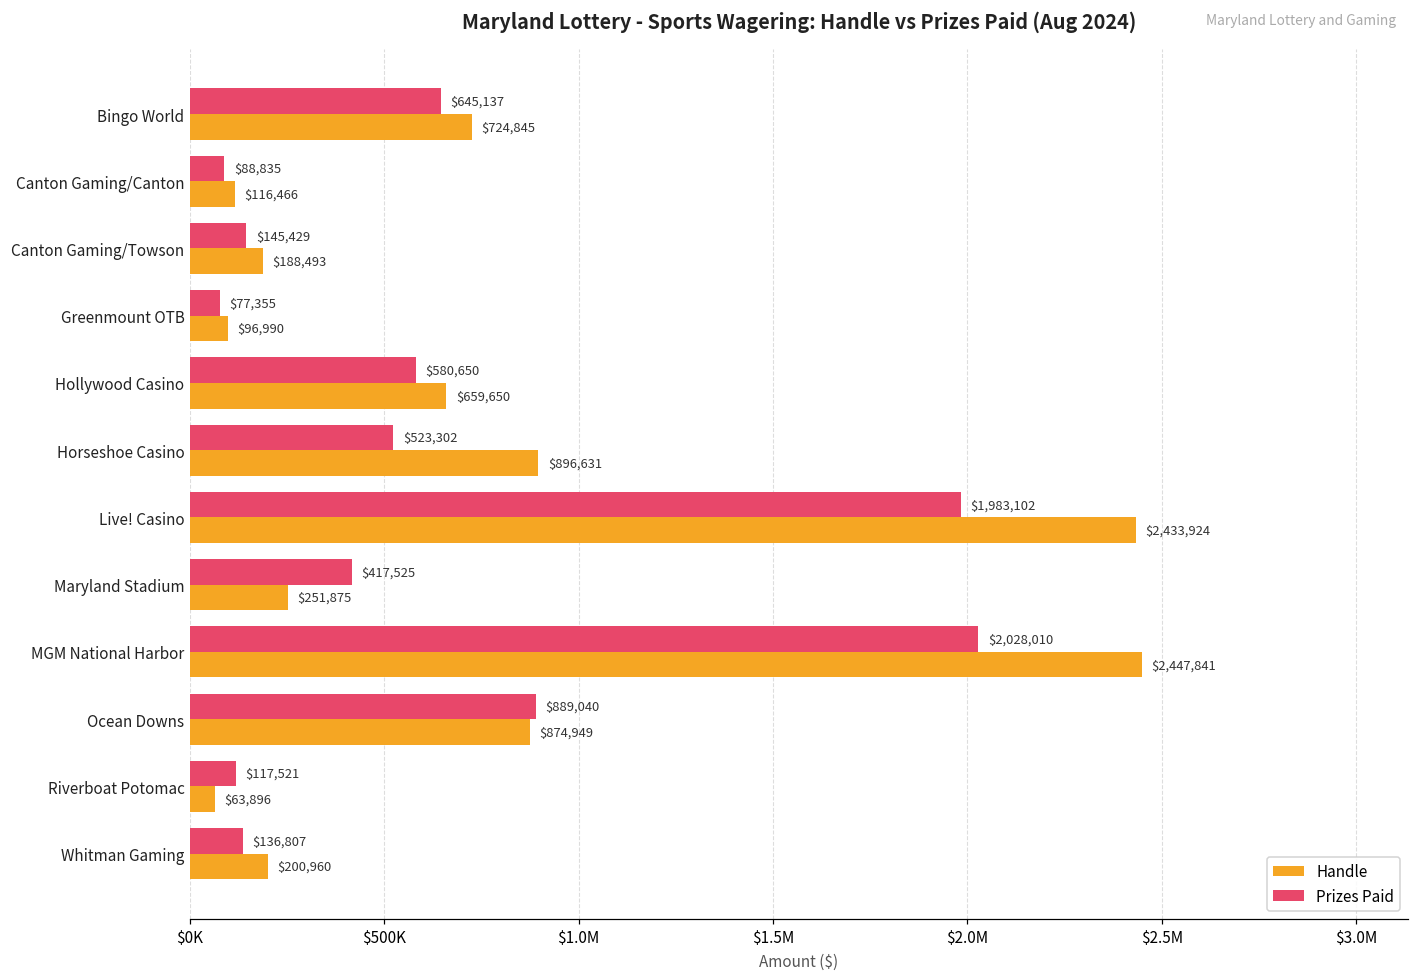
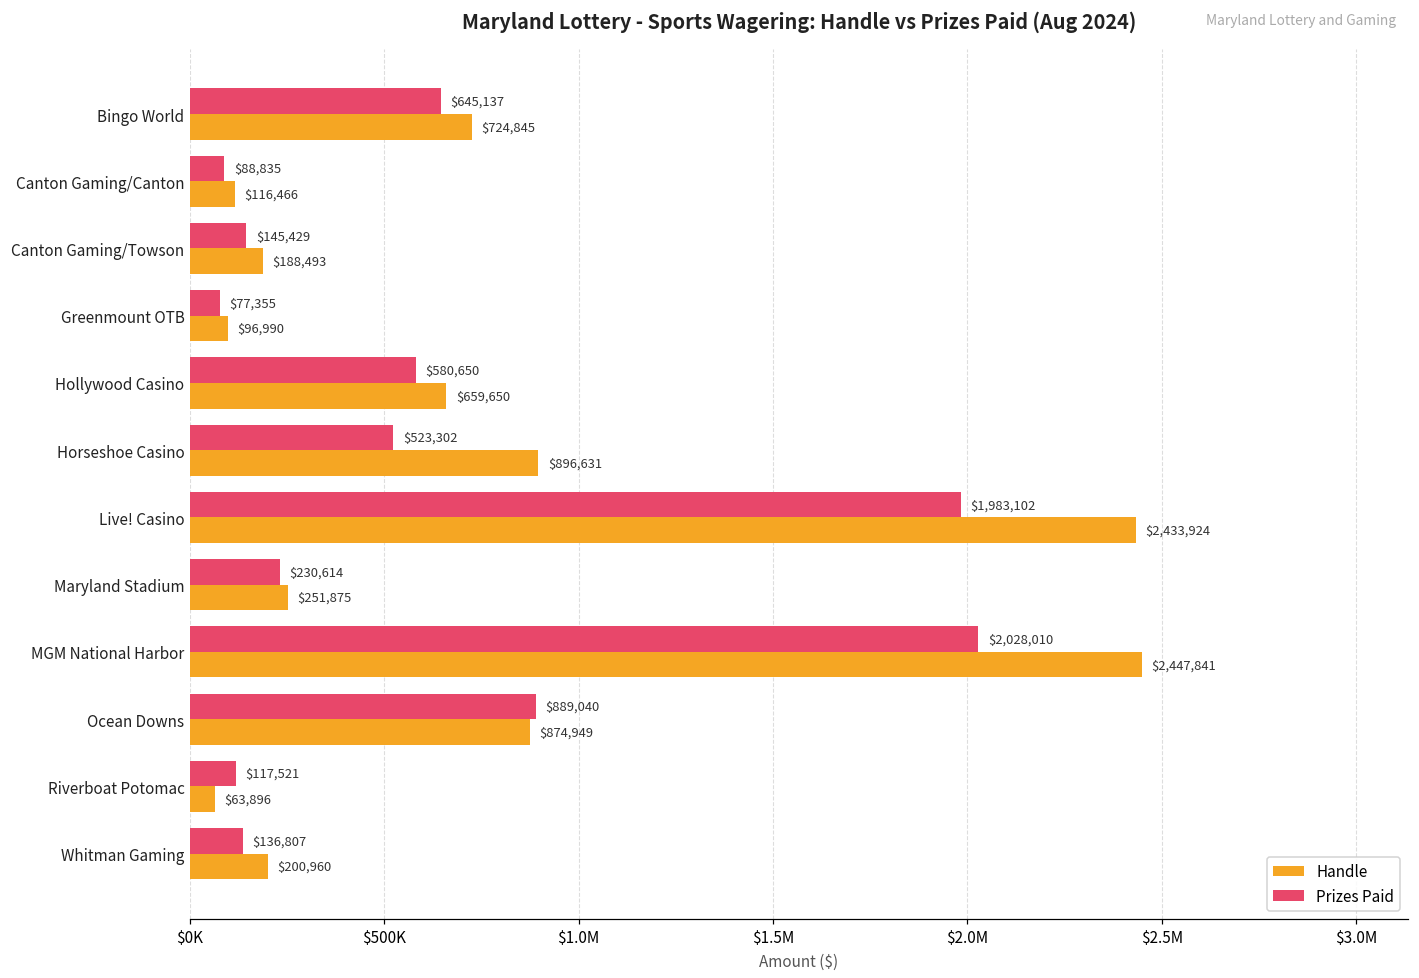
  {
    "Handle": {
      "Bingo World": "$724,845",
      "Canton Gaming/Canton": "$116,466",
      "Canton Gaming/Towson": "$188,493",
      "Greenmount OTB": "$96,990",
      "Hollywood Casino": "$659,650",
      "Horseshoe Casino": "$896,631",
      "Live! Casino": "$2,433,924",
      "Maryland Stadium": "$251,875",
      "MGM National Harbor": "$2,447,841",
      "Ocean Downs": "$874,949",
      "Riverboat Potomac": "$63,896",
      "Whitman Gaming": "$200,960"
    },
    "Prizes Paid": {
      "Bingo World": "$645,137",
      "Canton Gaming/Canton": "$88,835",
      "Canton Gaming/Towson": "$145,429",
      "Greenmount OTB": "$77,355",
      "Hollywood Casino": "$580,650",
      "Horseshoe Casino": "$523,302",
      "Live! Casino": "$1,983,102",
-     "Maryland Stadium": "$417,525",
+     "Maryland Stadium": "$230,614",
      "MGM National Harbor": "$2,028,010",
      "Ocean Downs": "$889,040",
      "Riverboat Potomac": "$117,521",
      "Whitman Gaming": "$136,807"
    }
  }
